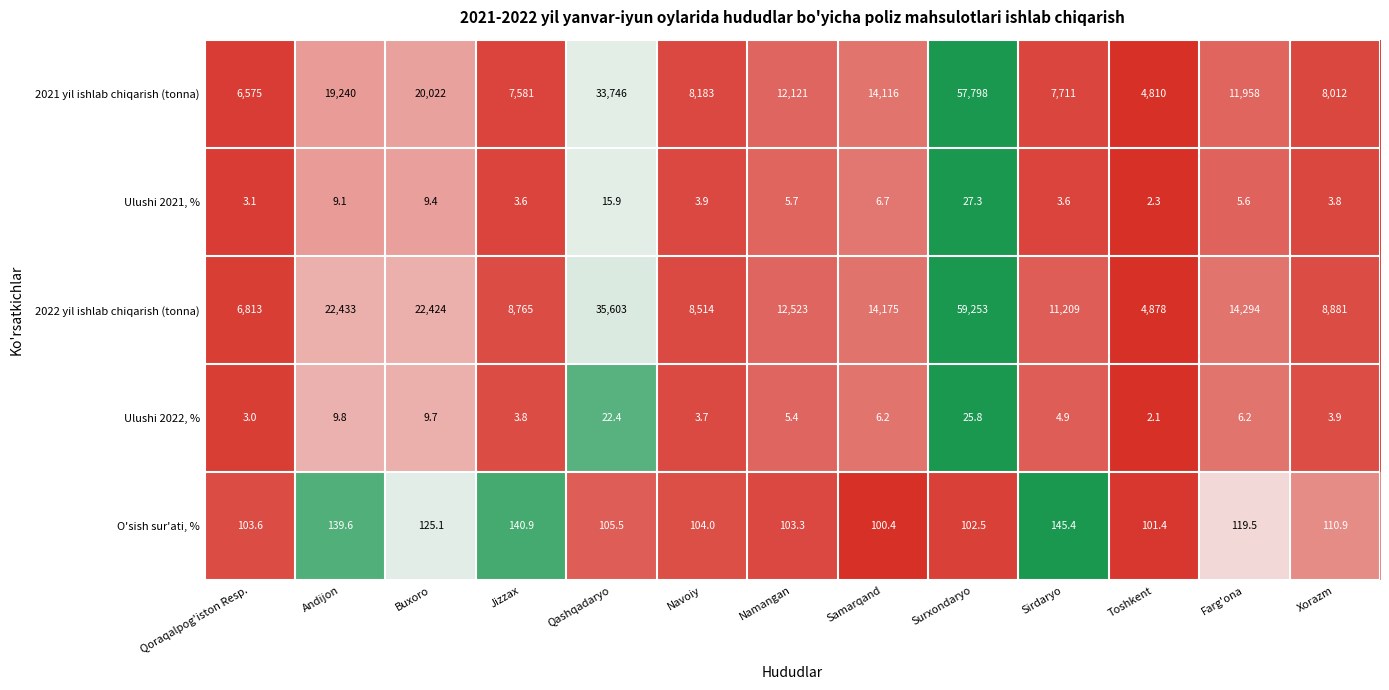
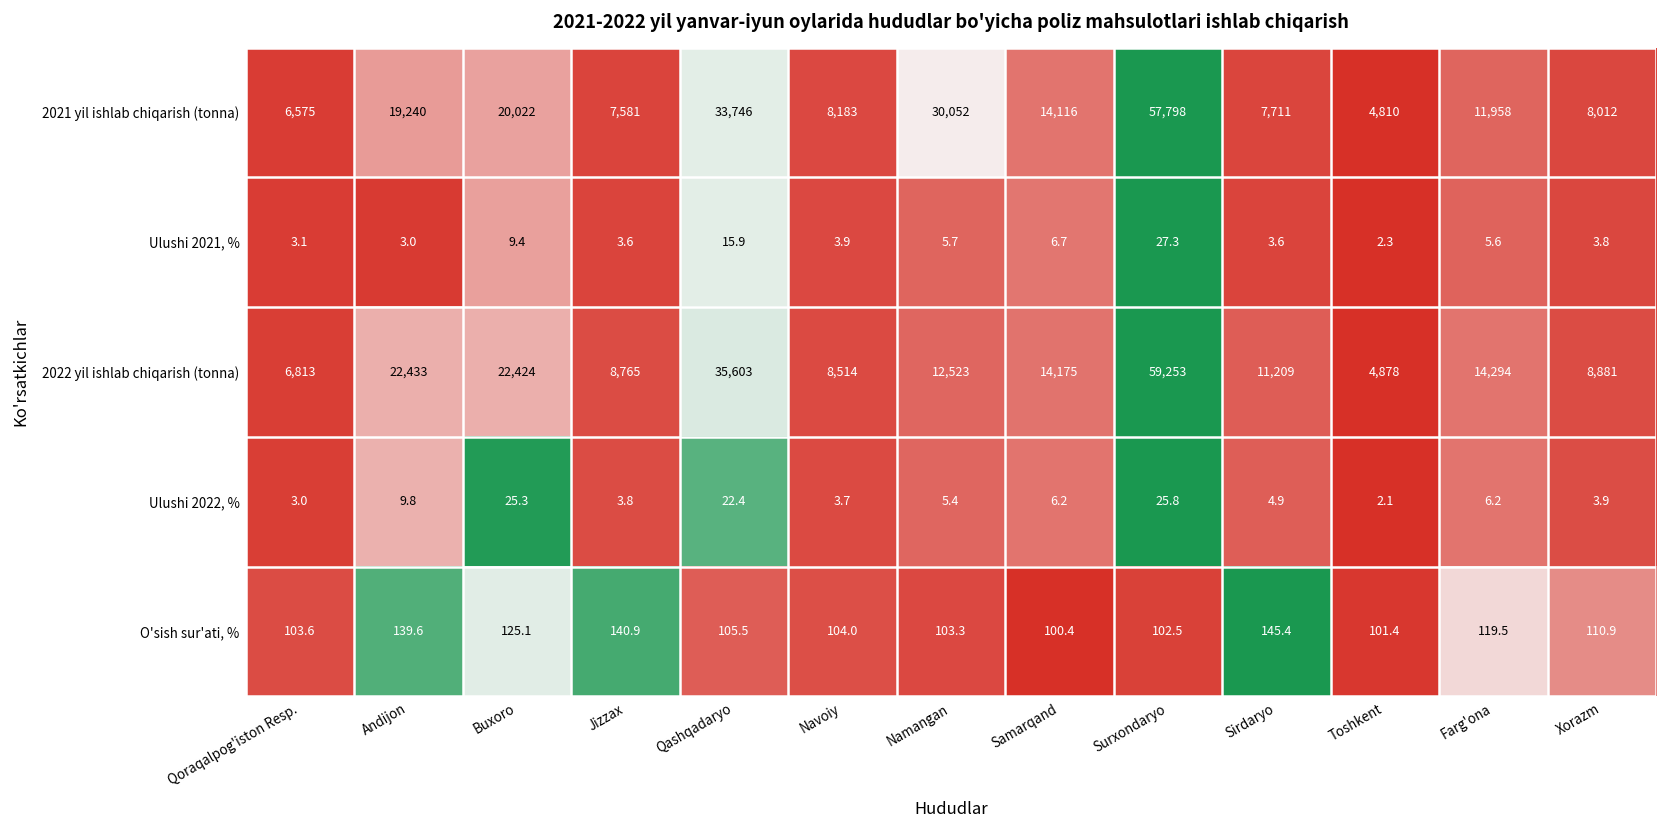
  {
    "2021 yil ishlab chiqarish (tonna)": {
      "Qoraqalpog'iston Resp.": "6,575",
      "Andijon": "19,240",
      "Buxoro": "20,022",
      "Jizzax": "7,581",
      "Qashqadaryo": "33,746",
      "Navoiy": "8,183",
-     "Namangan": "12,121",
+     "Namangan": "30,052",
      "Samarqand": "14,116",
      "Surxondaryo": "57,798",
      "Sirdaryo": "7,711",
      "Toshkent": "4,810",
      "Farg'ona": "11,958",
      "Xorazm": "8,012"
    },
    "Ulushi 2021, %": {
      "Qoraqalpog'iston Resp.": "3.1",
-     "Andijon": "9.1",
+     "Andijon": "3.0",
      "Buxoro": "9.4",
      "Jizzax": "3.6",
      "Qashqadaryo": "15.9",
      "Navoiy": "3.9",
      "Namangan": "5.7",
      "Samarqand": "6.7",
      "Surxondaryo": "27.3",
      "Sirdaryo": "3.6",
      "Toshkent": "2.3",
      "Farg'ona": "5.6",
      "Xorazm": "3.8"
    },
    "2022 yil ishlab chiqarish (tonna)": {
      "Qoraqalpog'iston Resp.": "6,813",
      "Andijon": "22,433",
      "Buxoro": "22,424",
      "Jizzax": "8,765",
      "Qashqadaryo": "35,603",
      "Navoiy": "8,514",
      "Namangan": "12,523",
      "Samarqand": "14,175",
      "Surxondaryo": "59,253",
      "Sirdaryo": "11,209",
      "Toshkent": "4,878",
      "Farg'ona": "14,294",
      "Xorazm": "8,881"
    },
    "Ulushi 2022, %": {
      "Qoraqalpog'iston Resp.": "3.0",
      "Andijon": "9.8",
-     "Buxoro": "9.7",
+     "Buxoro": "25.3",
      "Jizzax": "3.8",
      "Qashqadaryo": "22.4",
      "Navoiy": "3.7",
      "Namangan": "5.4",
      "Samarqand": "6.2",
      "Surxondaryo": "25.8",
      "Sirdaryo": "4.9",
      "Toshkent": "2.1",
      "Farg'ona": "6.2",
      "Xorazm": "3.9"
    },
    "O'sish sur'ati, %": {
      "Qoraqalpog'iston Resp.": "103.6",
      "Andijon": "139.6",
      "Buxoro": "125.1",
      "Jizzax": "140.9",
      "Qashqadaryo": "105.5",
      "Navoiy": "104.0",
      "Namangan": "103.3",
      "Samarqand": "100.4",
      "Surxondaryo": "102.5",
      "Sirdaryo": "145.4",
      "Toshkent": "101.4",
      "Farg'ona": "119.5",
      "Xorazm": "110.9"
    }
  }
